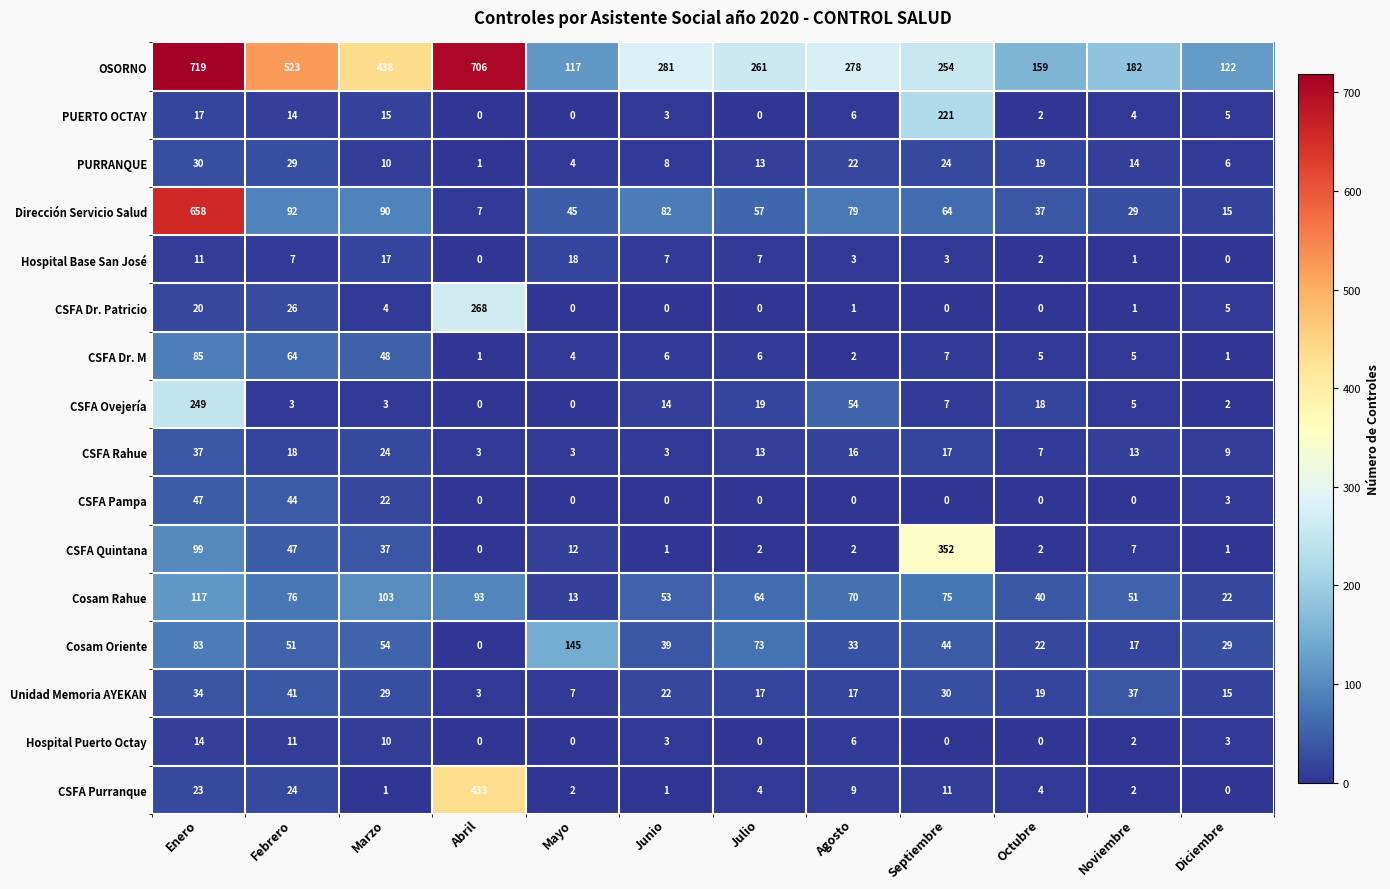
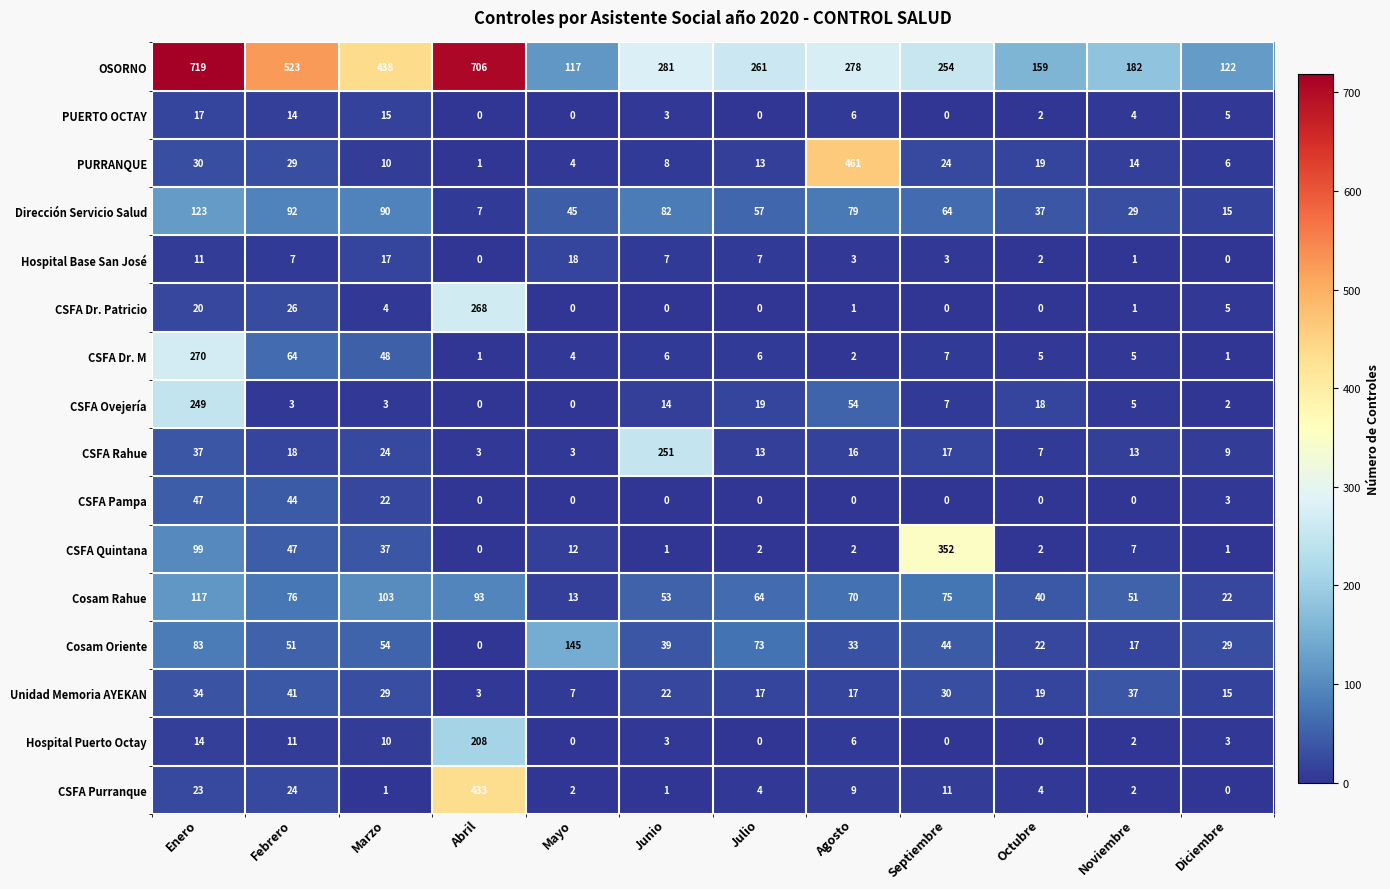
  {
    "OSORNO": {
      "Enero": 719,
      "Febrero": 523,
      "Marzo": 438,
      "Abril": 706,
      "Mayo": 117,
      "Junio": 281,
      "Julio": 261,
      "Agosto": 278,
      "Septiembre": 254,
      "Octubre": 159,
      "Noviembre": 182,
      "Diciembre": 122
    },
    "PUERTO OCTAY": {
      "Enero": 17,
      "Febrero": 14,
      "Marzo": 15,
      "Abril": 0,
      "Mayo": 0,
      "Junio": 3,
      "Julio": 0,
      "Agosto": 6,
-     "Septiembre": 221,
+     "Septiembre": 0,
      "Octubre": 2,
      "Noviembre": 4,
      "Diciembre": 5
    },
    "PURRANQUE": {
      "Enero": 30,
      "Febrero": 29,
      "Marzo": 10,
      "Abril": 1,
      "Mayo": 4,
      "Junio": 8,
      "Julio": 13,
-     "Agosto": 22,
+     "Agosto": 461,
      "Septiembre": 24,
      "Octubre": 19,
      "Noviembre": 14,
      "Diciembre": 6
    },
    "Dirección Servicio Salud": {
-     "Enero": 658,
+     "Enero": 123,
      "Febrero": 92,
      "Marzo": 90,
      "Abril": 7,
      "Mayo": 45,
      "Junio": 82,
      "Julio": 57,
      "Agosto": 79,
      "Septiembre": 64,
      "Octubre": 37,
      "Noviembre": 29,
      "Diciembre": 15
    },
    "Hospital Base San José": {
      "Enero": 11,
      "Febrero": 7,
      "Marzo": 17,
      "Abril": 0,
      "Mayo": 18,
      "Junio": 7,
      "Julio": 7,
      "Agosto": 3,
      "Septiembre": 3,
      "Octubre": 2,
      "Noviembre": 1,
      "Diciembre": 0
    },
    "CSFA Dr. Patricio": {
      "Enero": 20,
      "Febrero": 26,
      "Marzo": 4,
      "Abril": 268,
      "Mayo": 0,
      "Junio": 0,
      "Julio": 0,
      "Agosto": 1,
      "Septiembre": 0,
      "Octubre": 0,
      "Noviembre": 1,
      "Diciembre": 5
    },
    "CSFA Dr. M": {
-     "Enero": 85,
+     "Enero": 270,
      "Febrero": 64,
      "Marzo": 48,
      "Abril": 1,
      "Mayo": 4,
      "Junio": 6,
      "Julio": 6,
      "Agosto": 2,
      "Septiembre": 7,
      "Octubre": 5,
      "Noviembre": 5,
      "Diciembre": 1
    },
    "CSFA Ovejería": {
      "Enero": 249,
      "Febrero": 3,
      "Marzo": 3,
      "Abril": 0,
      "Mayo": 0,
      "Junio": 14,
      "Julio": 19,
      "Agosto": 54,
      "Septiembre": 7,
      "Octubre": 18,
      "Noviembre": 5,
      "Diciembre": 2
    },
    "CSFA Rahue": {
      "Enero": 37,
      "Febrero": 18,
      "Marzo": 24,
      "Abril": 3,
      "Mayo": 3,
-     "Junio": 3,
+     "Junio": 251,
      "Julio": 13,
      "Agosto": 16,
      "Septiembre": 17,
      "Octubre": 7,
      "Noviembre": 13,
      "Diciembre": 9
    },
    "CSFA Pampa": {
      "Enero": 47,
      "Febrero": 44,
      "Marzo": 22,
      "Abril": 0,
      "Mayo": 0,
      "Junio": 0,
      "Julio": 0,
      "Agosto": 0,
      "Septiembre": 0,
      "Octubre": 0,
      "Noviembre": 0,
      "Diciembre": 3
    },
    "CSFA Quintana": {
      "Enero": 99,
      "Febrero": 47,
      "Marzo": 37,
      "Abril": 0,
      "Mayo": 12,
      "Junio": 1,
      "Julio": 2,
      "Agosto": 2,
      "Septiembre": 352,
      "Octubre": 2,
      "Noviembre": 7,
      "Diciembre": 1
    },
    "Cosam Rahue": {
      "Enero": 117,
      "Febrero": 76,
      "Marzo": 103,
      "Abril": 93,
      "Mayo": 13,
      "Junio": 53,
      "Julio": 64,
      "Agosto": 70,
      "Septiembre": 75,
      "Octubre": 40,
      "Noviembre": 51,
      "Diciembre": 22
    },
    "Cosam Oriente": {
      "Enero": 83,
      "Febrero": 51,
      "Marzo": 54,
      "Abril": 0,
      "Mayo": 145,
      "Junio": 39,
      "Julio": 73,
      "Agosto": 33,
      "Septiembre": 44,
      "Octubre": 22,
      "Noviembre": 17,
      "Diciembre": 29
    },
    "Unidad Memoria AYEKAN": {
      "Enero": 34,
      "Febrero": 41,
      "Marzo": 29,
      "Abril": 3,
      "Mayo": 7,
      "Junio": 22,
      "Julio": 17,
      "Agosto": 17,
      "Septiembre": 30,
      "Octubre": 19,
      "Noviembre": 37,
      "Diciembre": 15
    },
    "Hospital Puerto Octay": {
      "Enero": 14,
      "Febrero": 11,
      "Marzo": 10,
-     "Abril": 0,
+     "Abril": 208,
      "Mayo": 0,
      "Junio": 3,
      "Julio": 0,
      "Agosto": 6,
      "Septiembre": 0,
      "Octubre": 0,
      "Noviembre": 2,
      "Diciembre": 3
    },
    "CSFA Purranque": {
      "Enero": 23,
      "Febrero": 24,
      "Marzo": 1,
      "Abril": 433,
      "Mayo": 2,
      "Junio": 1,
      "Julio": 4,
      "Agosto": 9,
      "Septiembre": 11,
      "Octubre": 4,
      "Noviembre": 2,
      "Diciembre": 0
    }
  }
